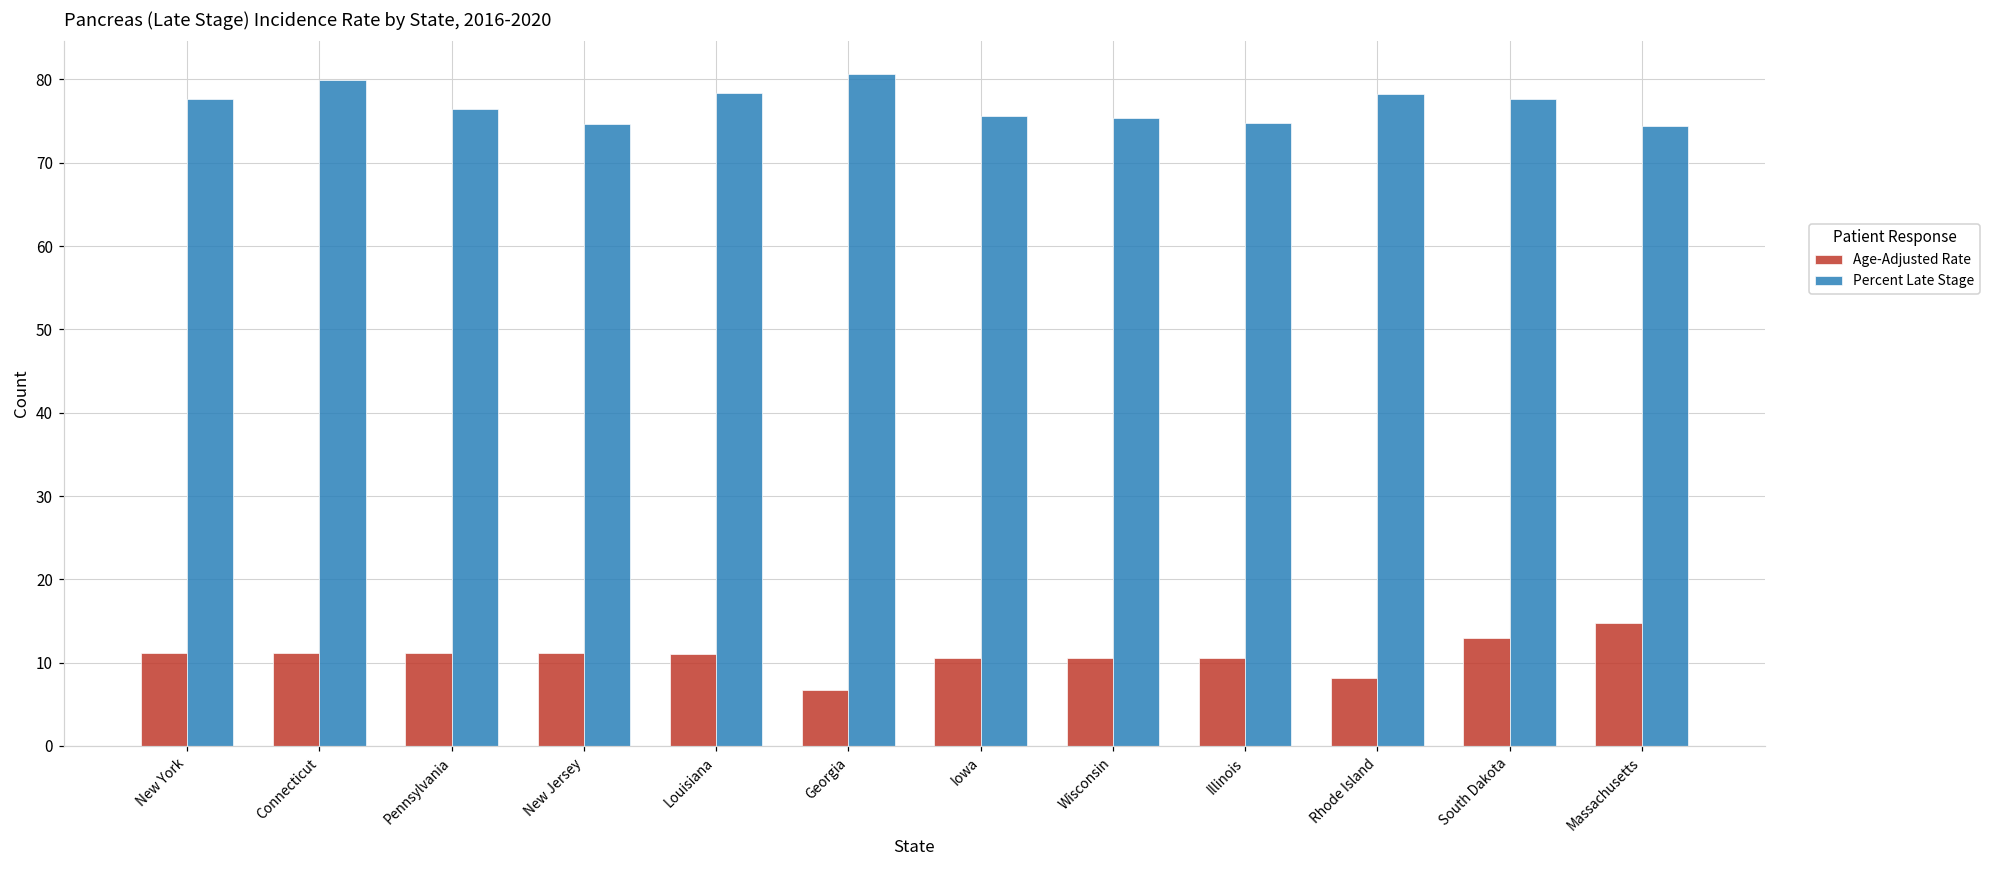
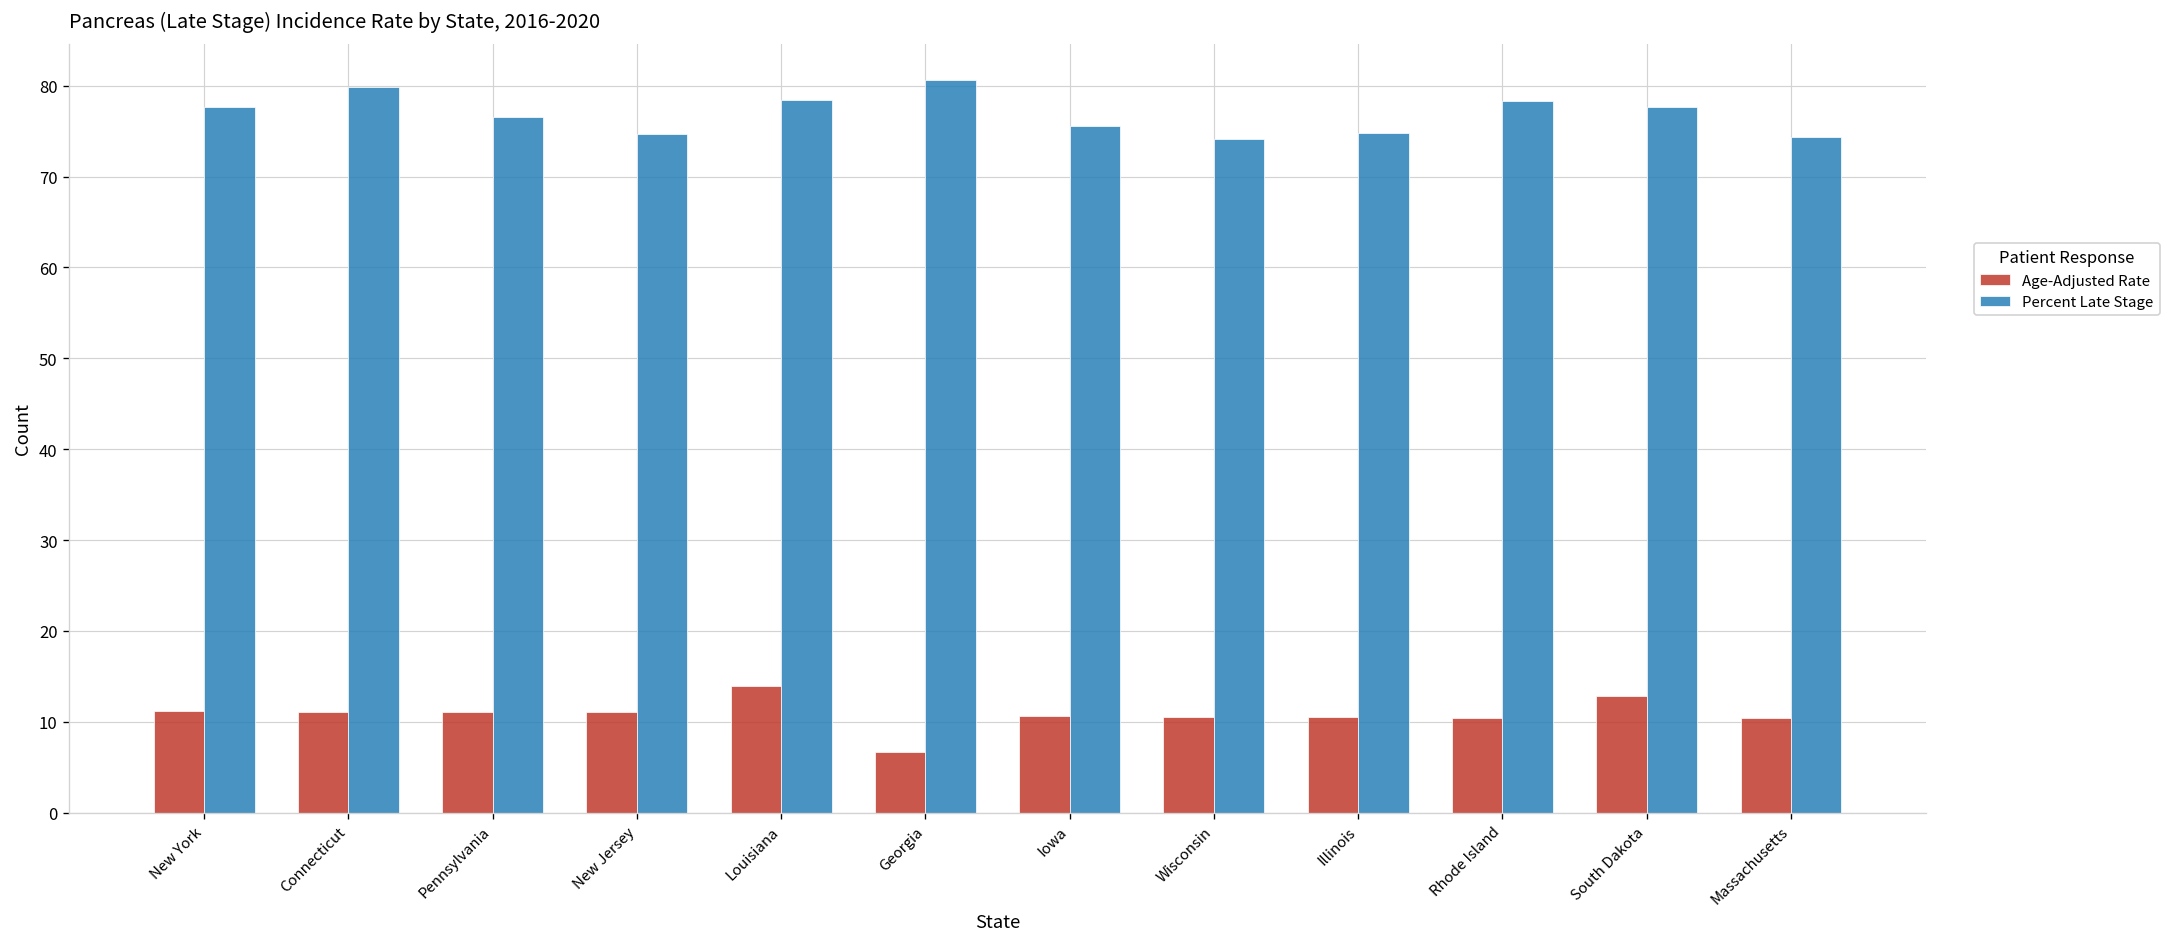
  {
    "Age-Adjusted Rate": {
      "New York": 11,
      "Connecticut": 11,
      "Pennsylvania": 11,
      "New Jersey": 11,
-     "Louisiana": 11,
+     "Louisiana": 14,
      "Georgia": 7,
      "Iowa": 11,
      "Wisconsin": 11,
      "Illinois": 11,
-     "Rhode Island": 8,
+     "Rhode Island": 10,
      "South Dakota": 13,
-     "Massachusetts": 15
+     "Massachusetts": 10
    },
    "Percent Late Stage": {
      "New York": 78,
      "Connecticut": 80,
      "Pennsylvania": 77,
      "New Jersey": 75,
      "Louisiana": 78,
      "Georgia": 81,
      "Iowa": 76,
-     "Wisconsin": 75,
+     "Wisconsin": 74,
      "Illinois": 75,
      "Rhode Island": 78,
      "South Dakota": 78,
      "Massachusetts": 74
    }
  }
